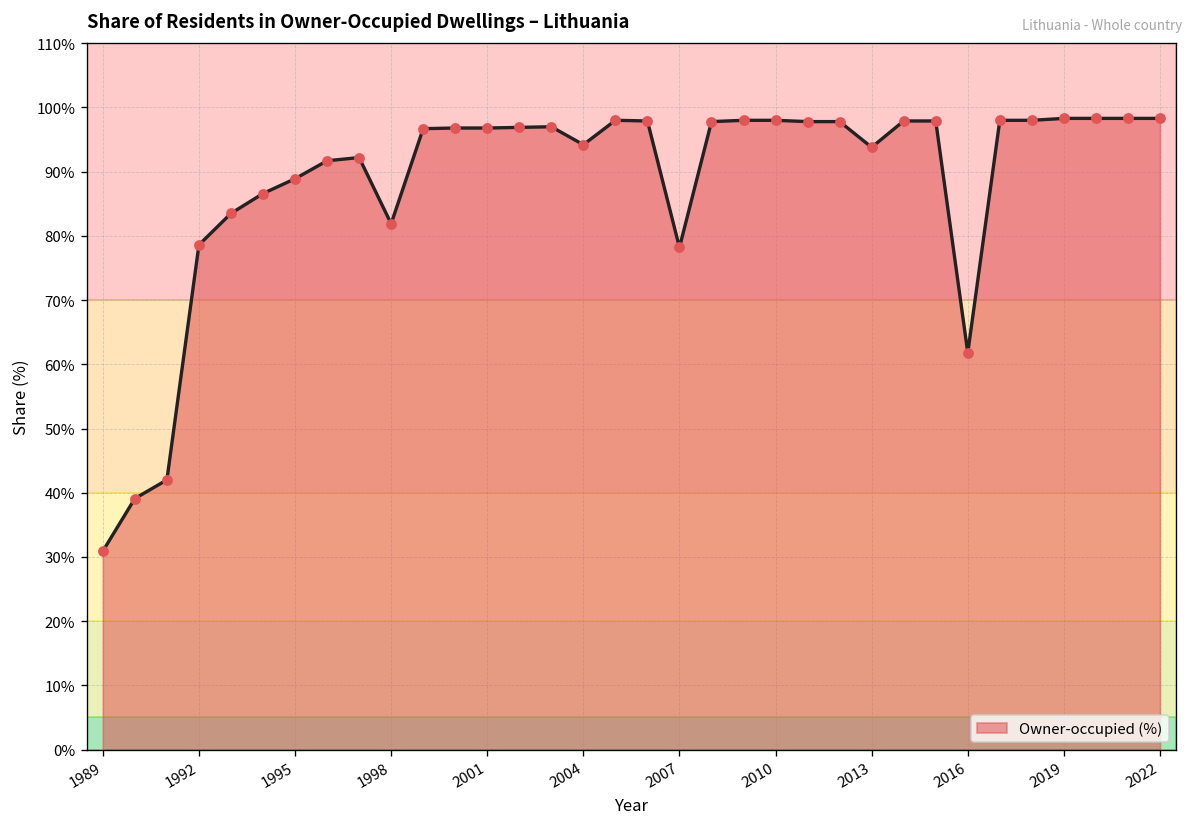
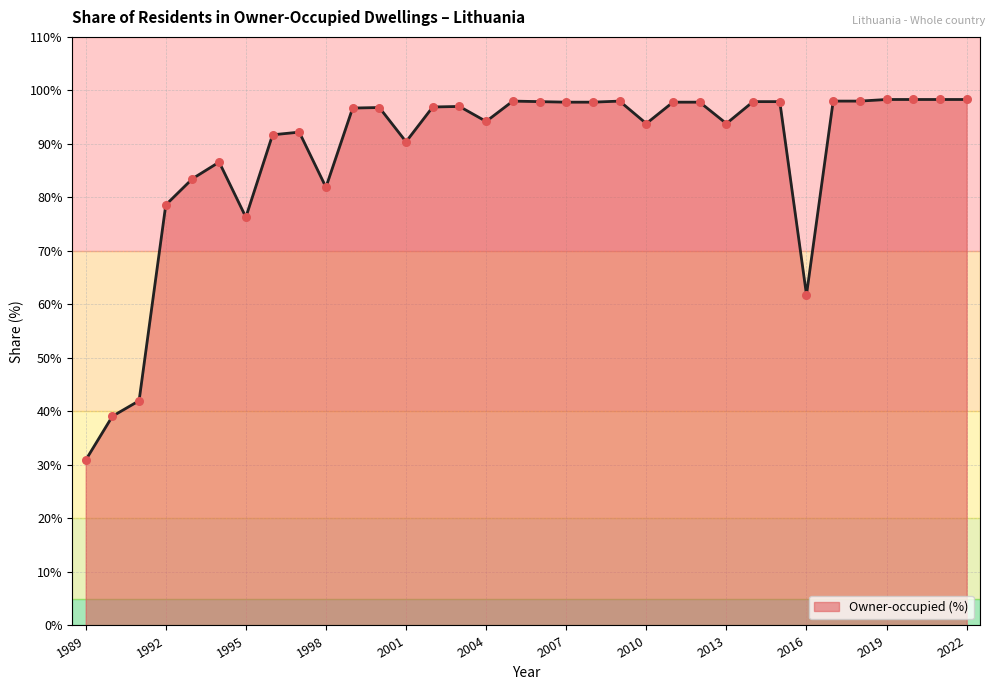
  {
    "1989": "31%",
    "1992": "79%",
-   "1995": "89%",
+   "1995": "76%",
    "1998": "82%",
-   "2001": "97%",
+   "2001": "90%",
    "2004": "94%",
-   "2007": "78%",
-   "2010": "98%",
+   "2007": "98%",
+   "2010": "94%",
    "2013": "94%",
    "2016": "62%",
    "2019": "98%",
    "2022": "98%"
  }
